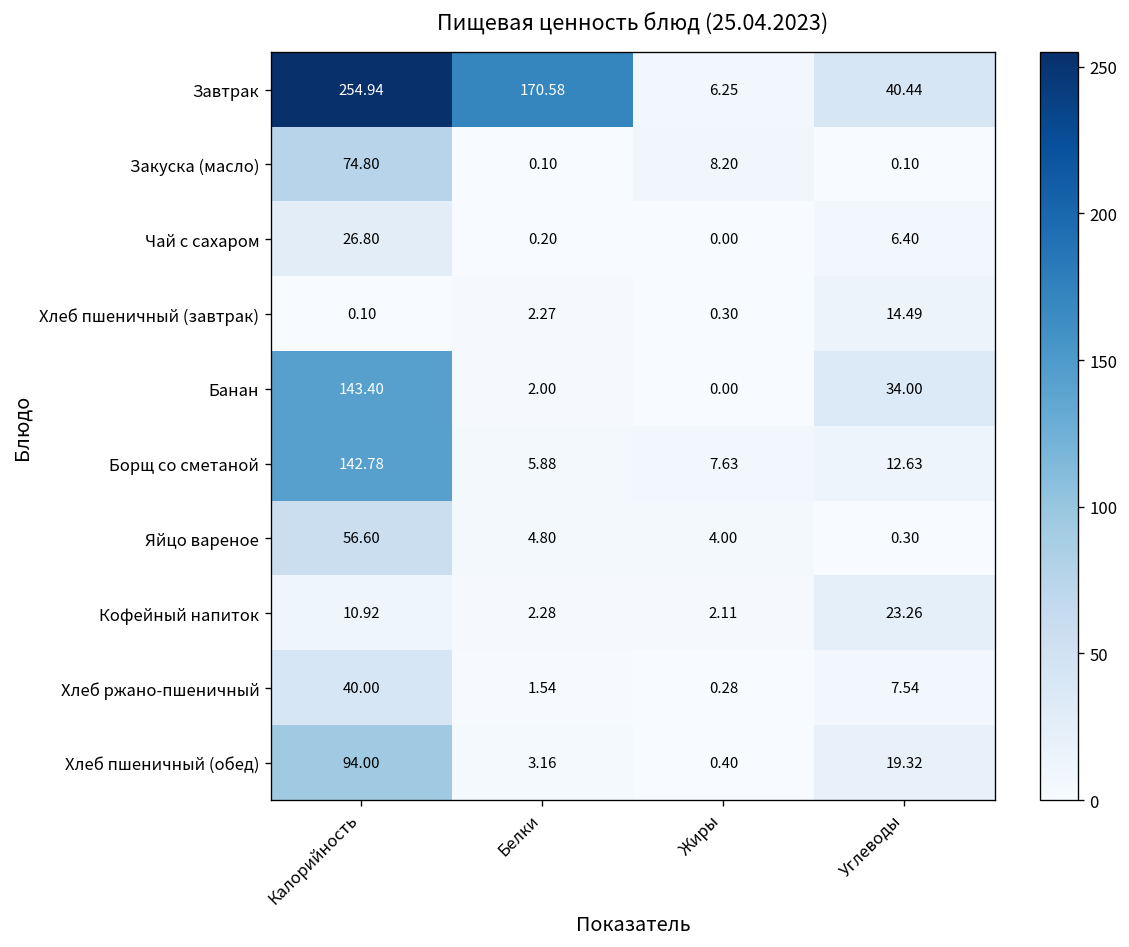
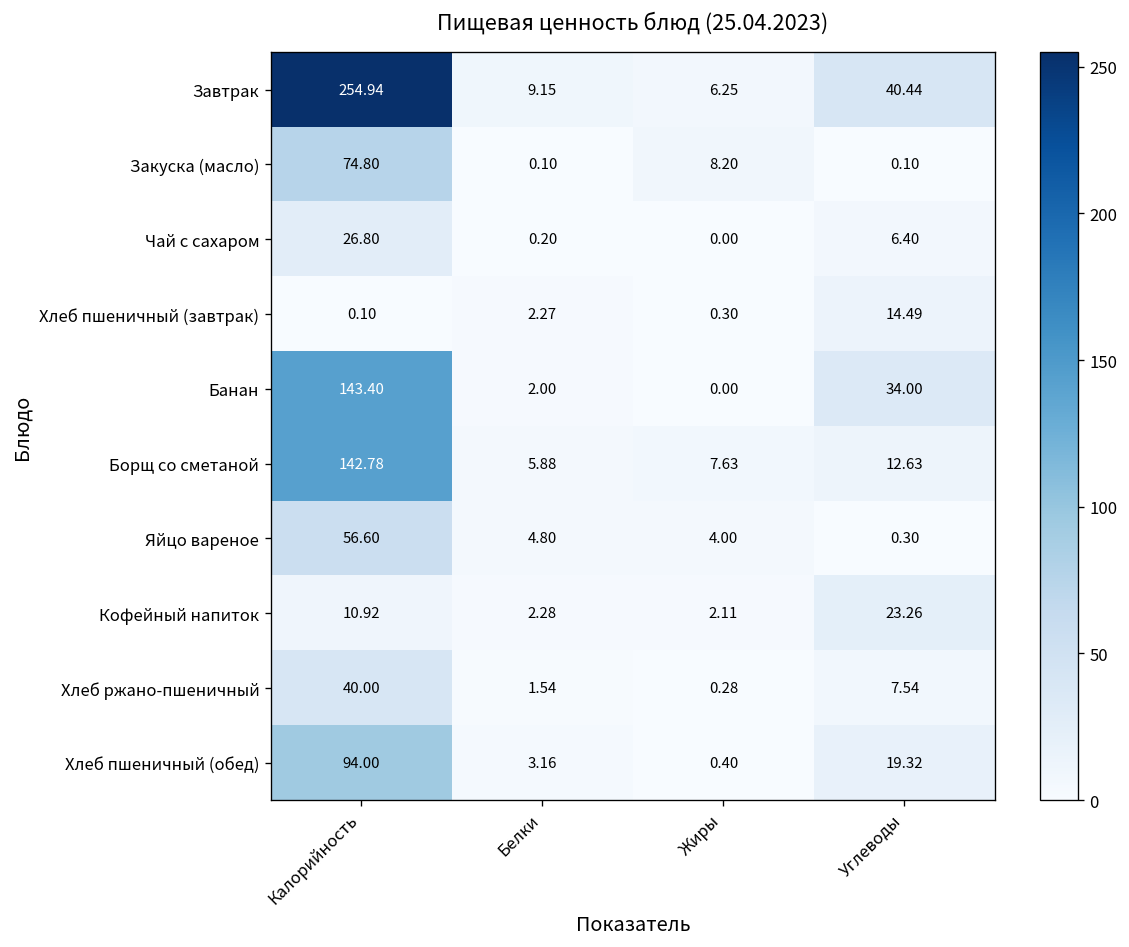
  {
    "Завтрак": {
      "Калорийность": 254.94,
-     "Белки": 170.58,
+     "Белки": 9.15,
      "Жиры": 6.25,
      "Углеводы": 40.44
    },
    "Закуска (масло)": {
      "Калорийность": 74.80,
      "Белки": 0.10,
      "Жиры": 8.20,
      "Углеводы": 0.10
    },
    "Чай с сахаром": {
      "Калорийность": 26.80,
      "Белки": 0.20,
      "Жиры": 0.00,
      "Углеводы": 6.40
    },
    "Хлеб пшеничный (завтрак)": {
      "Калорийность": 0.10,
      "Белки": 2.27,
      "Жиры": 0.30,
      "Углеводы": 14.49
    },
    "Банан": {
      "Калорийность": 143.40,
      "Белки": 2.00,
      "Жиры": 0.00,
      "Углеводы": 34.00
    },
    "Борщ со сметаной": {
      "Калорийность": 142.78,
      "Белки": 5.88,
      "Жиры": 7.63,
      "Углеводы": 12.63
    },
    "Яйцо вареное": {
      "Калорийность": 56.60,
      "Белки": 4.80,
      "Жиры": 4.00,
      "Углеводы": 0.30
    },
    "Кофейный напиток": {
      "Калорийность": 10.92,
      "Белки": 2.28,
      "Жиры": 2.11,
      "Углеводы": 23.26
    },
    "Хлеб ржано-пшеничный": {
      "Калорийность": 40.00,
      "Белки": 1.54,
      "Жиры": 0.28,
      "Углеводы": 7.54
    },
    "Хлеб пшеничный (обед)": {
      "Калорийность": 94.00,
      "Белки": 3.16,
      "Жиры": 0.40,
      "Углеводы": 19.32
    }
  }
